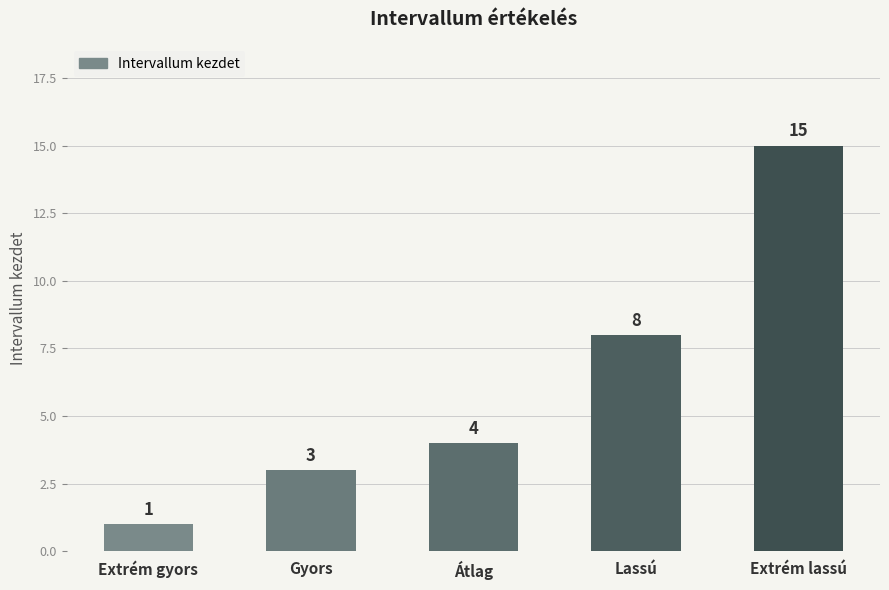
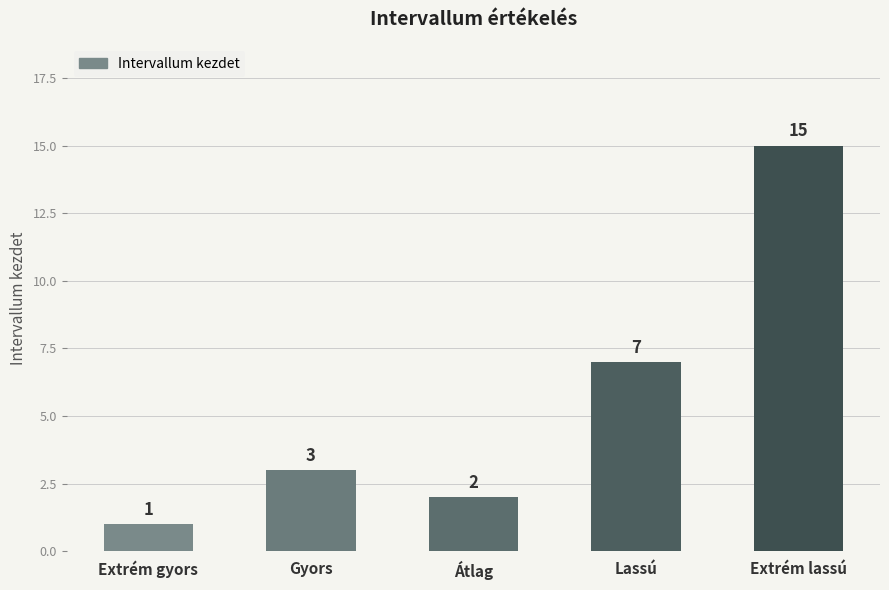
  {
    "Extrém gyors": 1,
    "Gyors": 3,
-   "Átlag": 4,
-   "Lassú": 8,
+   "Átlag": 2,
+   "Lassú": 7,
    "Extrém lassú": 15
  }
